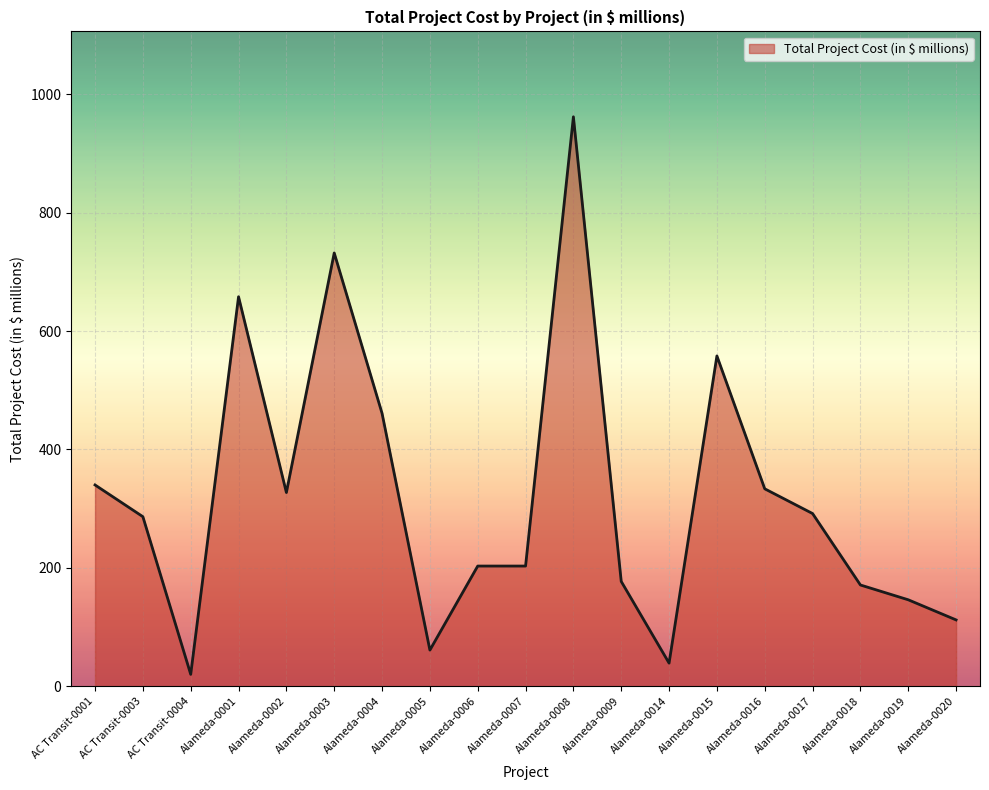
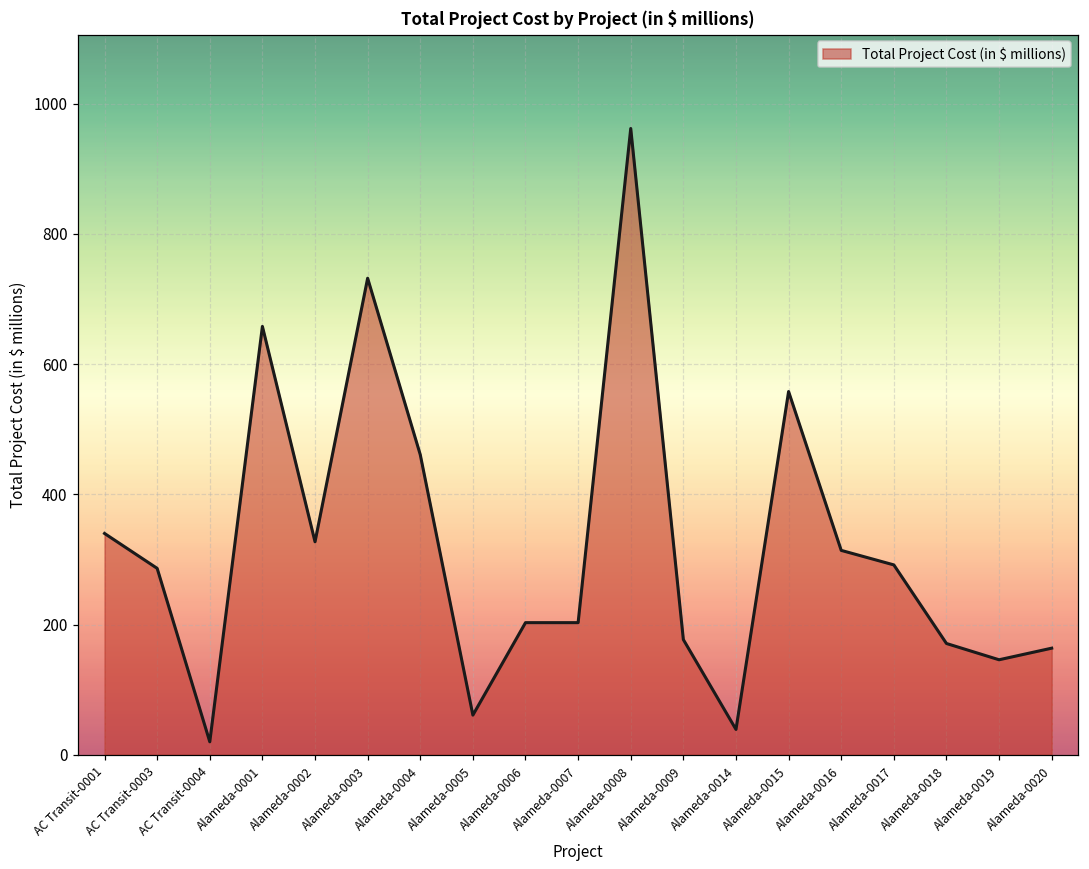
  {
    "AC Transit-0001": 340,
    "AC Transit-0003": 290,
    "AC Transit-0004": 20,
    "Alameda-0001": 660,
    "Alameda-0002": 330,
    "Alameda-0003": 730,
    "Alameda-0004": 460,
    "Alameda-0005": 60,
    "Alameda-0006": 200,
    "Alameda-0007": 200,
    "Alameda-0008": 960,
    "Alameda-0009": 180,
    "Alameda-0014": 40,
    "Alameda-0015": 560,
-   "Alameda-0016": 330,
+   "Alameda-0016": 310,
    "Alameda-0017": 290,
    "Alameda-0018": 170,
    "Alameda-0019": 150,
-   "Alameda-0020": 110
+   "Alameda-0020": 160
  }
